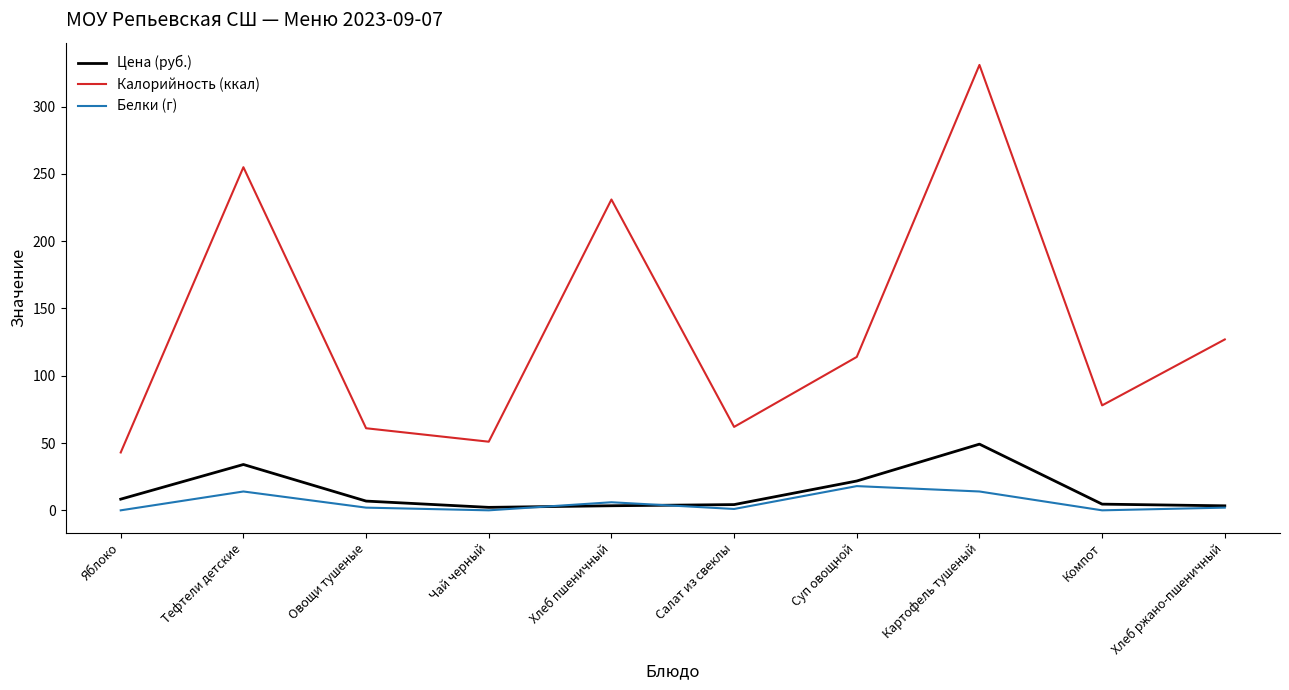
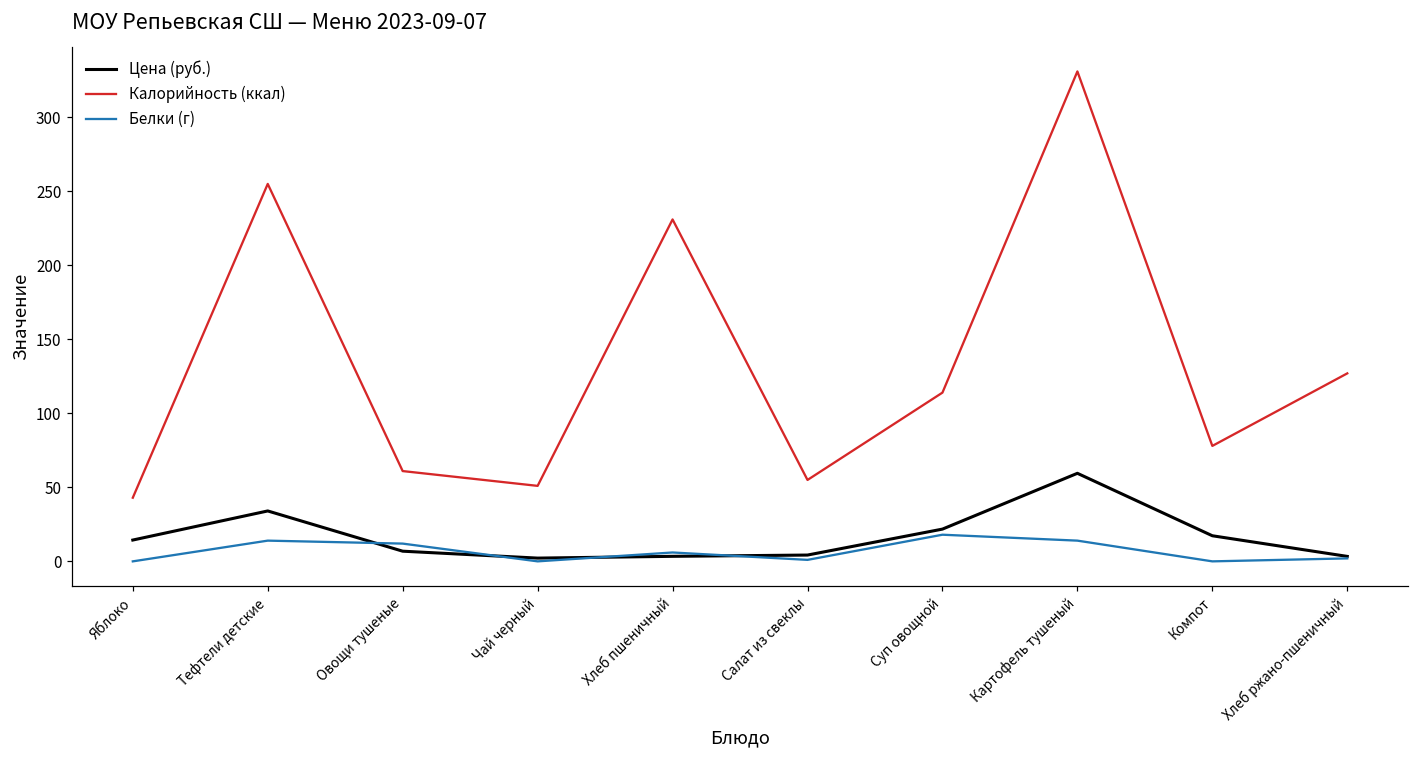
  {
    "Цена (руб.)": {
-     "Яблоко": 8,
+     "Яблоко": 14,
      "Тефтели детские": 34,
      "Овощи тушеные": 7,
      "Чай черный": 2,
      "Хлеб пшеничный": 3,
      "Салат из свеклы": 4,
      "Суп овощной": 22,
-     "Картофель тушеный": 49,
-     "Компот": 5
+     "Картофель тушеный": 59,
+     "Компот": 17
    },
    "Калорийность (ккал)": {
      "Яблоко": 43,
      "Тефтели детские": 255,
      "Овощи тушеные": 61,
      "Чай черный": 51,
      "Хлеб пшеничный": 231,
-     "Салат из свеклы": 62,
+     "Салат из свеклы": 55,
      "Суп овощной": 114,
      "Картофель тушеный": 331,
      "Компот": 78,
      "Хлеб ржано-пшеничный": 127
    },
    "Белки (г)": {
      "Яблоко": 0,
      "Тефтели детские": 14,
-     "Овощи тушеные": 2,
+     "Овощи тушеные": 12,
      "Чай черный": 0,
      "Хлеб пшеничный": 6,
      "Салат из свеклы": 1,
      "Суп овощной": 18,
      "Картофель тушеный": 14,
      "Компот": 0
    }
  }
